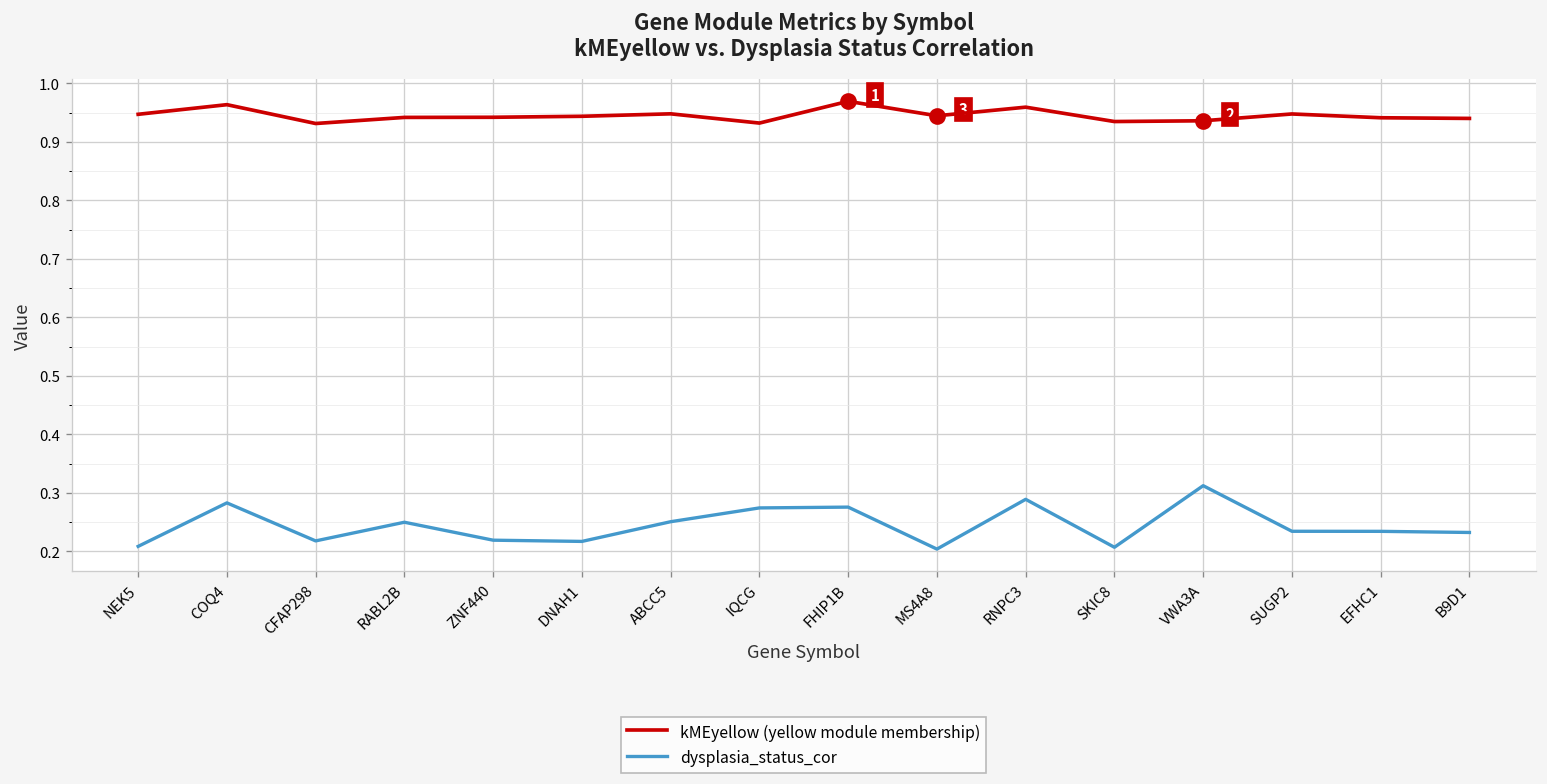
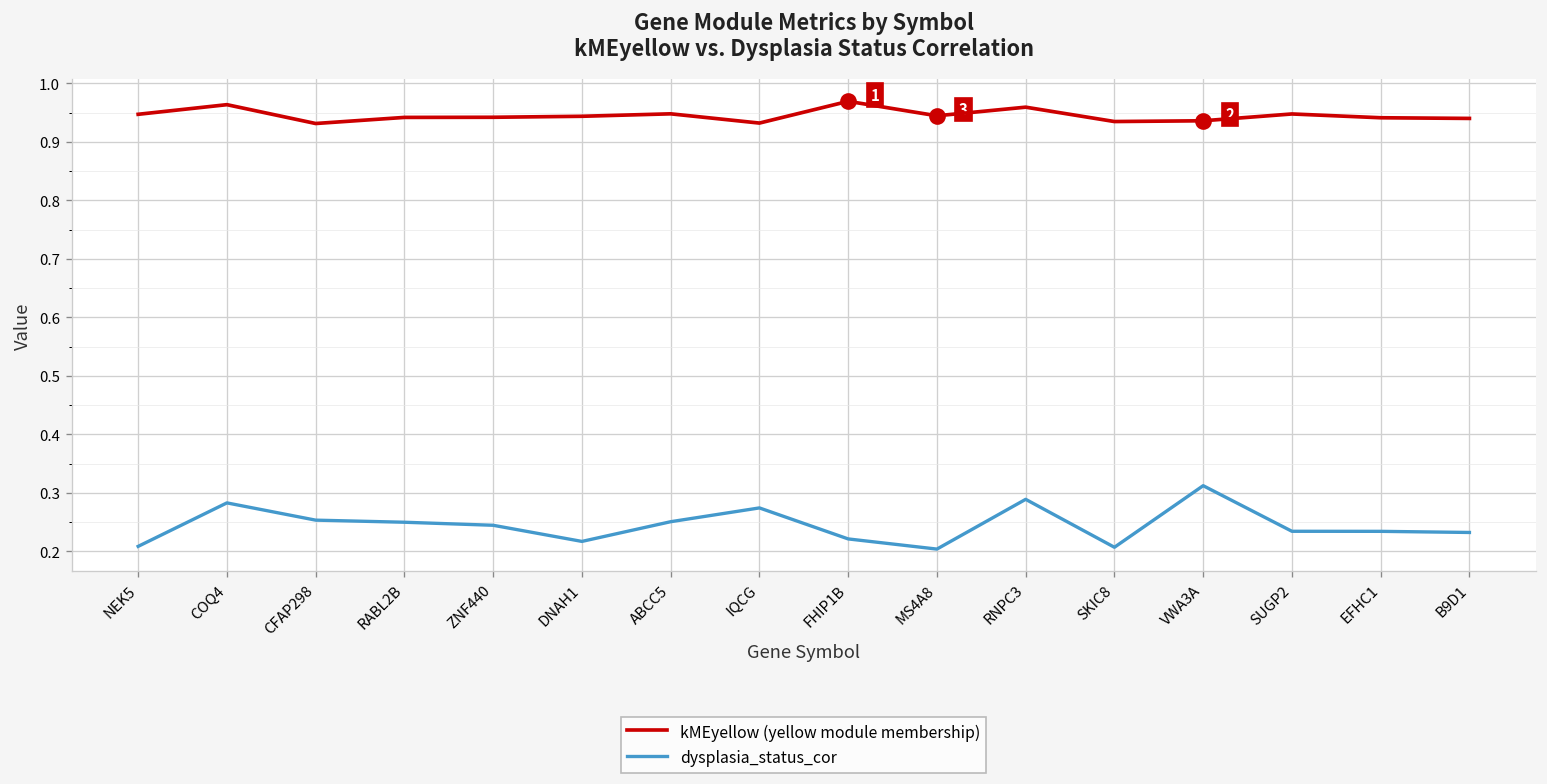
  {
    "dysplasia_status_cor": {
      "NEK5": 0.21,
      "COQ4": 0.28,
-     "CFAP298": 0.22,
+     "CFAP298": 0.25,
      "RABL2B": 0.25,
-     "ZNF440": 0.22,
+     "ZNF440": 0.24,
      "DNAH1": 0.22,
      "ABCC5": 0.25,
      "IQCG": 0.27,
-     "FHIP1B": 0.28,
+     "FHIP1B": 0.22,
      "MS4A8": 0.20,
      "RNPC3": 0.29,
      "SKIC8": 0.21,
      "VWA3A": 0.31,
      "SUGP2": 0.23,
      "EFHC1": 0.23,
      "B9D1": 0.23
    }
  }
